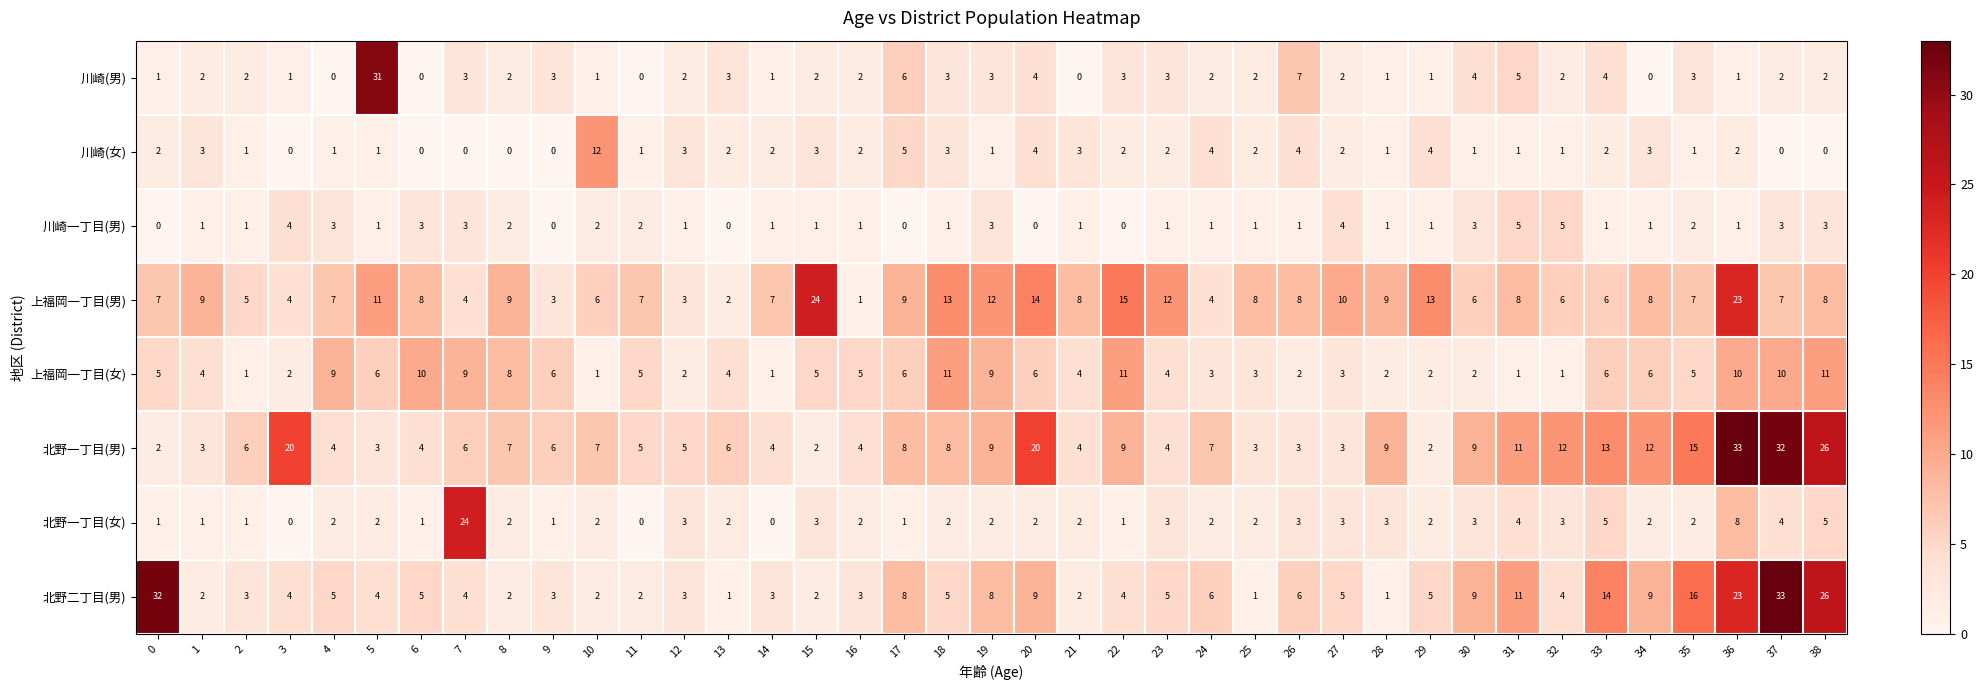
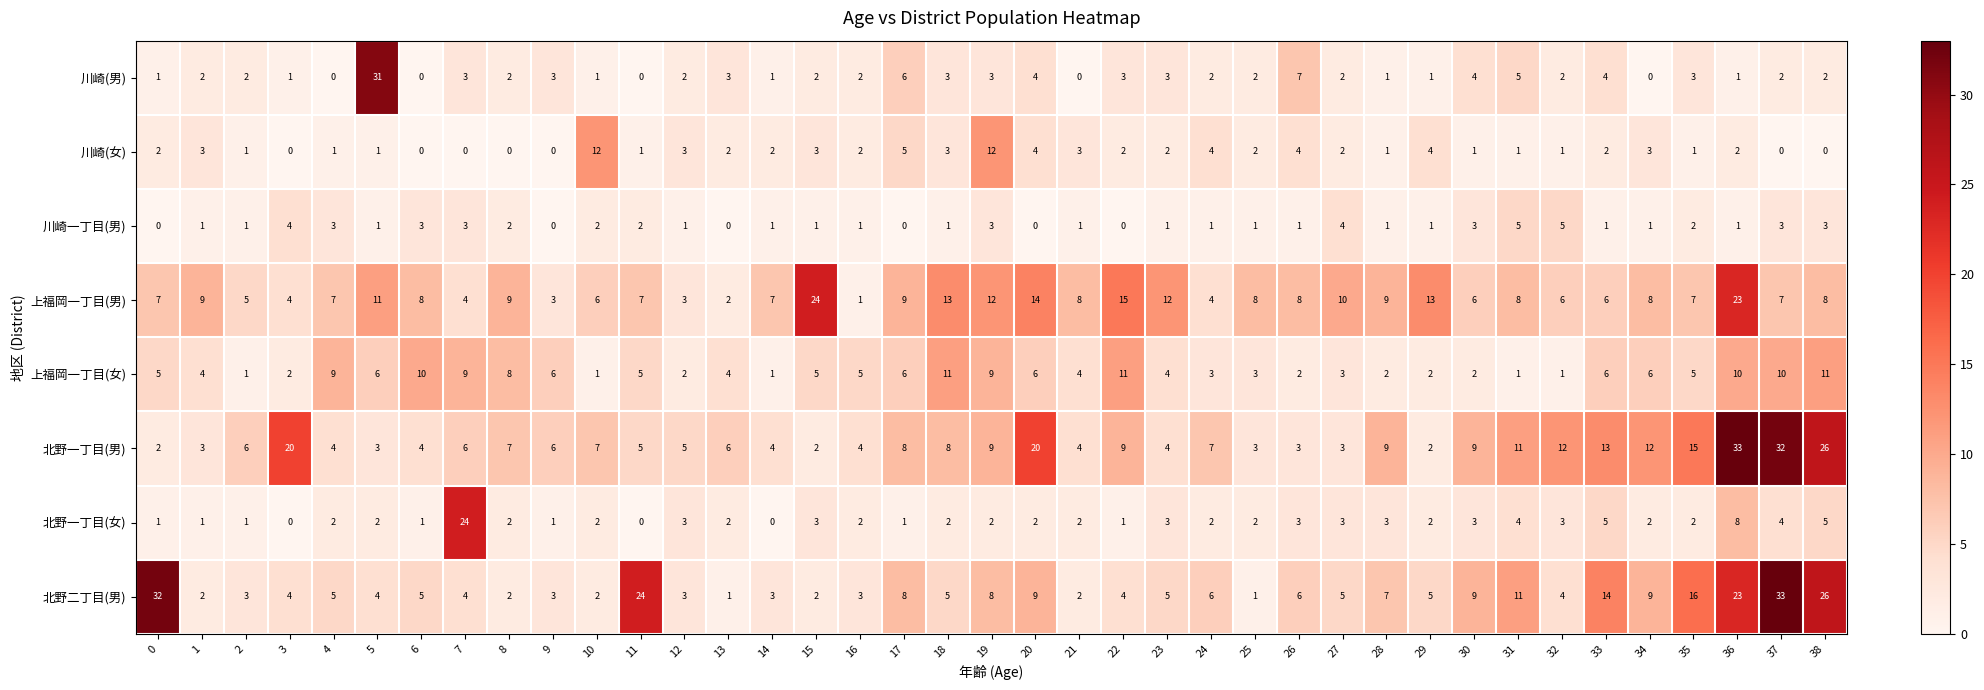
  {
    "川崎(女)": {
      "0": 2,
      "1": 3,
      "2": 1,
      "3": 0,
      "4": 1,
      "5": 1,
      "6": 0,
      "7": 0,
      "8": 0,
      "9": 0,
      "10": 12,
      "11": 1,
      "12": 3,
      "13": 2,
      "14": 2,
      "15": 3,
      "16": 2,
      "17": 5,
      "18": 3,
-     "19": 1,
+     "19": 12,
      "20": 4,
      "21": 3,
      "22": 2,
      "23": 2,
      "24": 4,
      "25": 2,
      "26": 4,
      "27": 2,
      "28": 1,
      "29": 4,
      "30": 1,
      "31": 1,
      "32": 1,
      "33": 2,
      "34": 3,
      "35": 1,
      "36": 2,
      "37": 0,
      "38": 0
    },
    "北野二丁目(男)": {
      "0": 32,
      "1": 2,
      "2": 3,
      "3": 4,
      "4": 5,
      "5": 4,
      "6": 5,
      "7": 4,
      "8": 2,
      "9": 3,
      "10": 2,
-     "11": 2,
+     "11": 24,
      "12": 3,
      "13": 1,
      "14": 3,
      "15": 2,
      "16": 3,
      "17": 8,
      "18": 5,
      "19": 8,
      "20": 9,
      "21": 2,
      "22": 4,
      "23": 5,
      "24": 6,
      "25": 1,
      "26": 6,
      "27": 5,
-     "28": 1,
+     "28": 7,
      "29": 5,
      "30": 9,
      "31": 11,
      "32": 4,
      "33": 14,
      "34": 9,
      "35": 16,
      "36": 23,
      "37": 33,
      "38": 26
    }
  }
